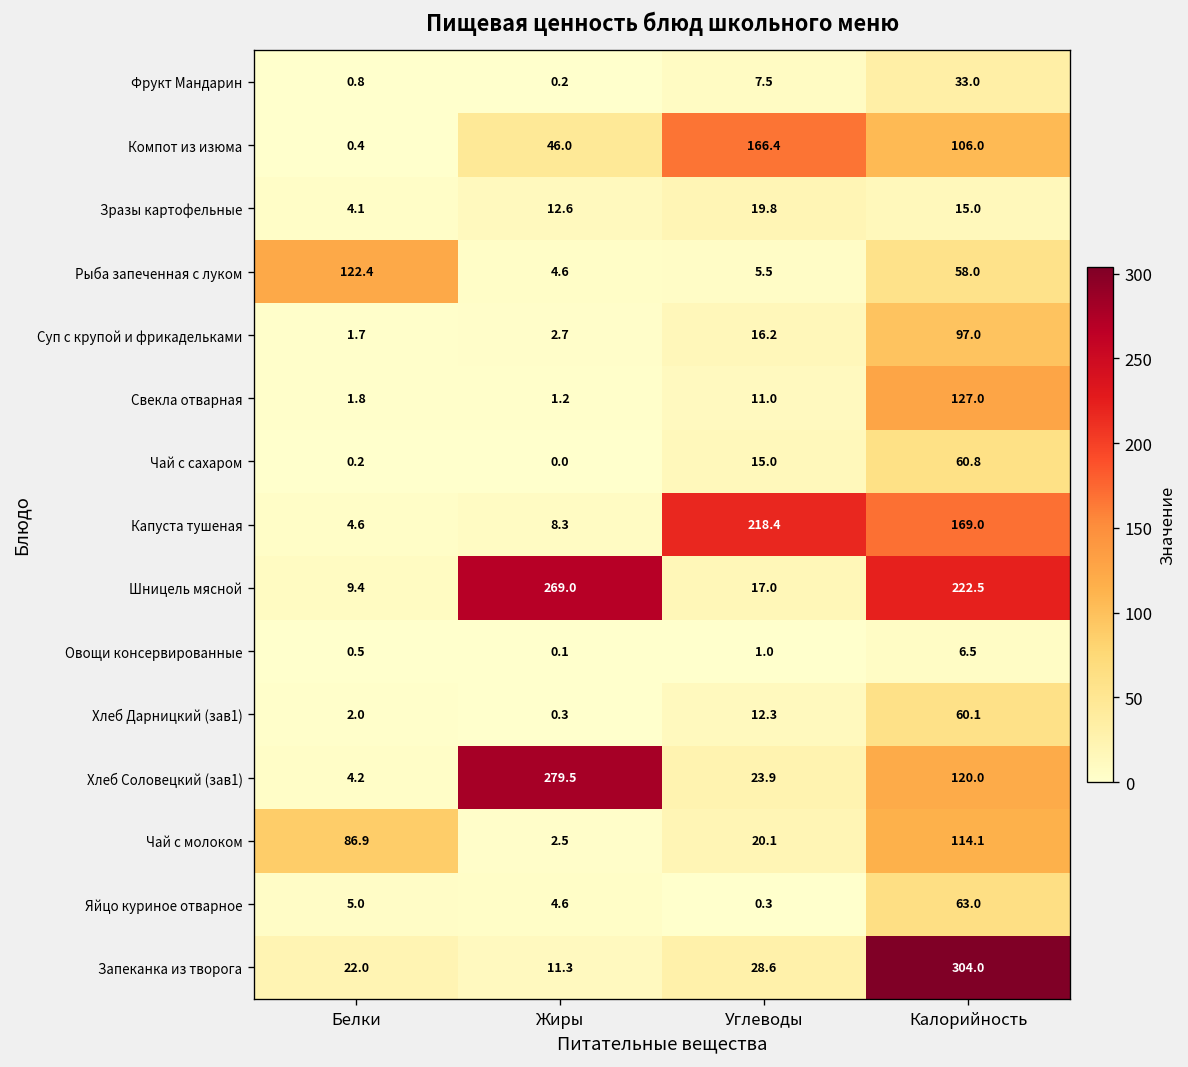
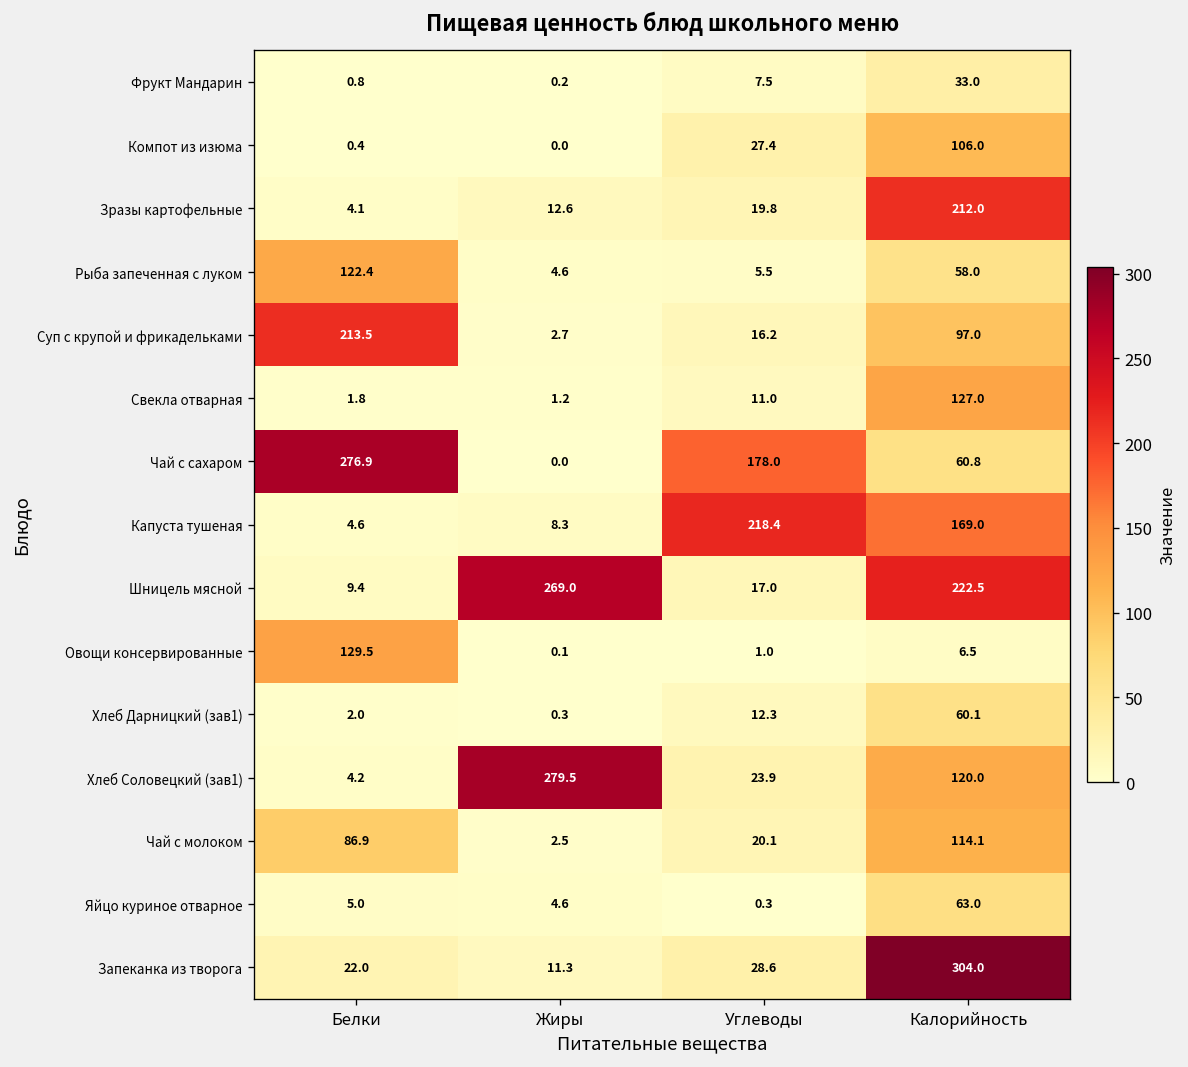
  {
    "Фрукт Мандарин": {
      "Белки": 0.8,
      "Жиры": 0.2,
      "Углеводы": 7.5,
      "Калорийность": 33.0
    },
    "Компот из изюма": {
      "Белки": 0.4,
-     "Жиры": 46.0,
-     "Углеводы": 166.4,
+     "Жиры": 0.0,
+     "Углеводы": 27.4,
      "Калорийность": 106.0
    },
    "Зразы картофельные": {
      "Белки": 4.1,
      "Жиры": 12.6,
      "Углеводы": 19.8,
-     "Калорийность": 15.0
+     "Калорийность": 212.0
    },
    "Рыба запеченная с луком": {
      "Белки": 122.4,
      "Жиры": 4.6,
      "Углеводы": 5.5,
      "Калорийность": 58.0
    },
    "Суп с крупой и фрикадельками": {
-     "Белки": 1.7,
+     "Белки": 213.5,
      "Жиры": 2.7,
      "Углеводы": 16.2,
      "Калорийность": 97.0
    },
    "Свекла отварная": {
      "Белки": 1.8,
      "Жиры": 1.2,
      "Углеводы": 11.0,
      "Калорийность": 127.0
    },
    "Чай с сахаром": {
-     "Белки": 0.2,
+     "Белки": 276.9,
      "Жиры": 0.0,
-     "Углеводы": 15.0,
+     "Углеводы": 178.0,
      "Калорийность": 60.8
    },
    "Капуста тушеная": {
      "Белки": 4.6,
      "Жиры": 8.3,
      "Углеводы": 218.4,
      "Калорийность": 169.0
    },
    "Шницель мясной": {
      "Белки": 9.4,
      "Жиры": 269.0,
      "Углеводы": 17.0,
      "Калорийность": 222.5
    },
    "Овощи консервированные": {
-     "Белки": 0.5,
+     "Белки": 129.5,
      "Жиры": 0.1,
      "Углеводы": 1.0,
      "Калорийность": 6.5
    },
    "Хлеб Дарницкий (зав1)": {
      "Белки": 2.0,
      "Жиры": 0.3,
      "Углеводы": 12.3,
      "Калорийность": 60.1
    },
    "Хлеб Соловецкий (зав1)": {
      "Белки": 4.2,
      "Жиры": 279.5,
      "Углеводы": 23.9,
      "Калорийность": 120.0
    },
    "Чай с молоком": {
      "Белки": 86.9,
      "Жиры": 2.5,
      "Углеводы": 20.1,
      "Калорийность": 114.1
    },
    "Яйцо куриное отварное": {
      "Белки": 5.0,
      "Жиры": 4.6,
      "Углеводы": 0.3,
      "Калорийность": 63.0
    },
    "Запеканка из творога": {
      "Белки": 22.0,
      "Жиры": 11.3,
      "Углеводы": 28.6,
      "Калорийность": 304.0
    }
  }
